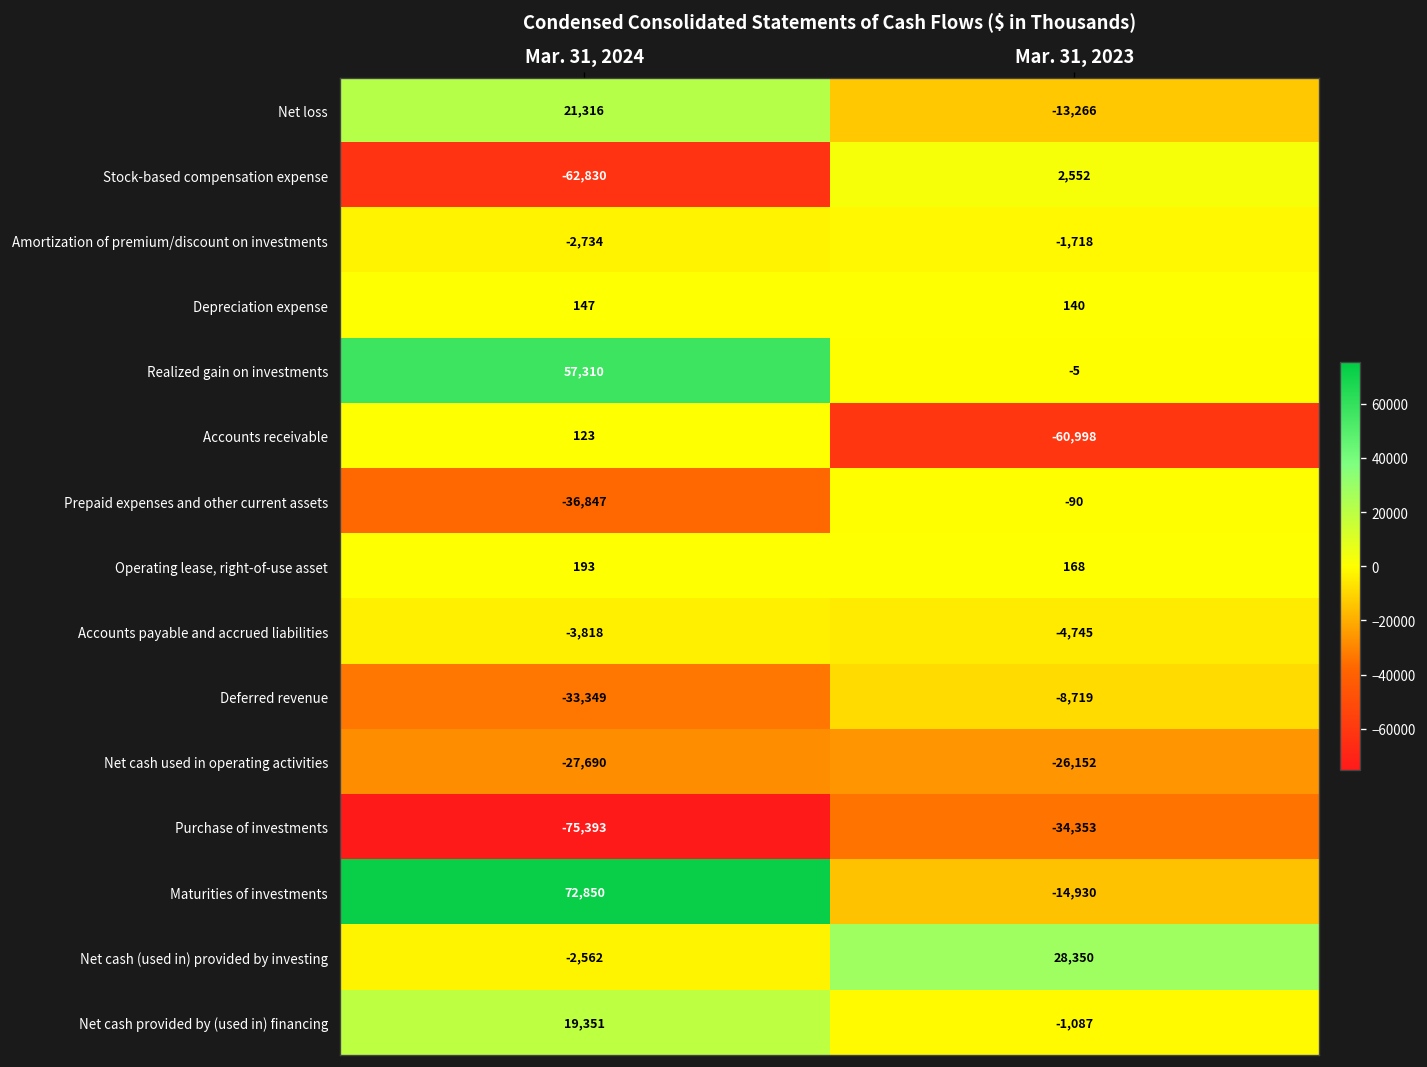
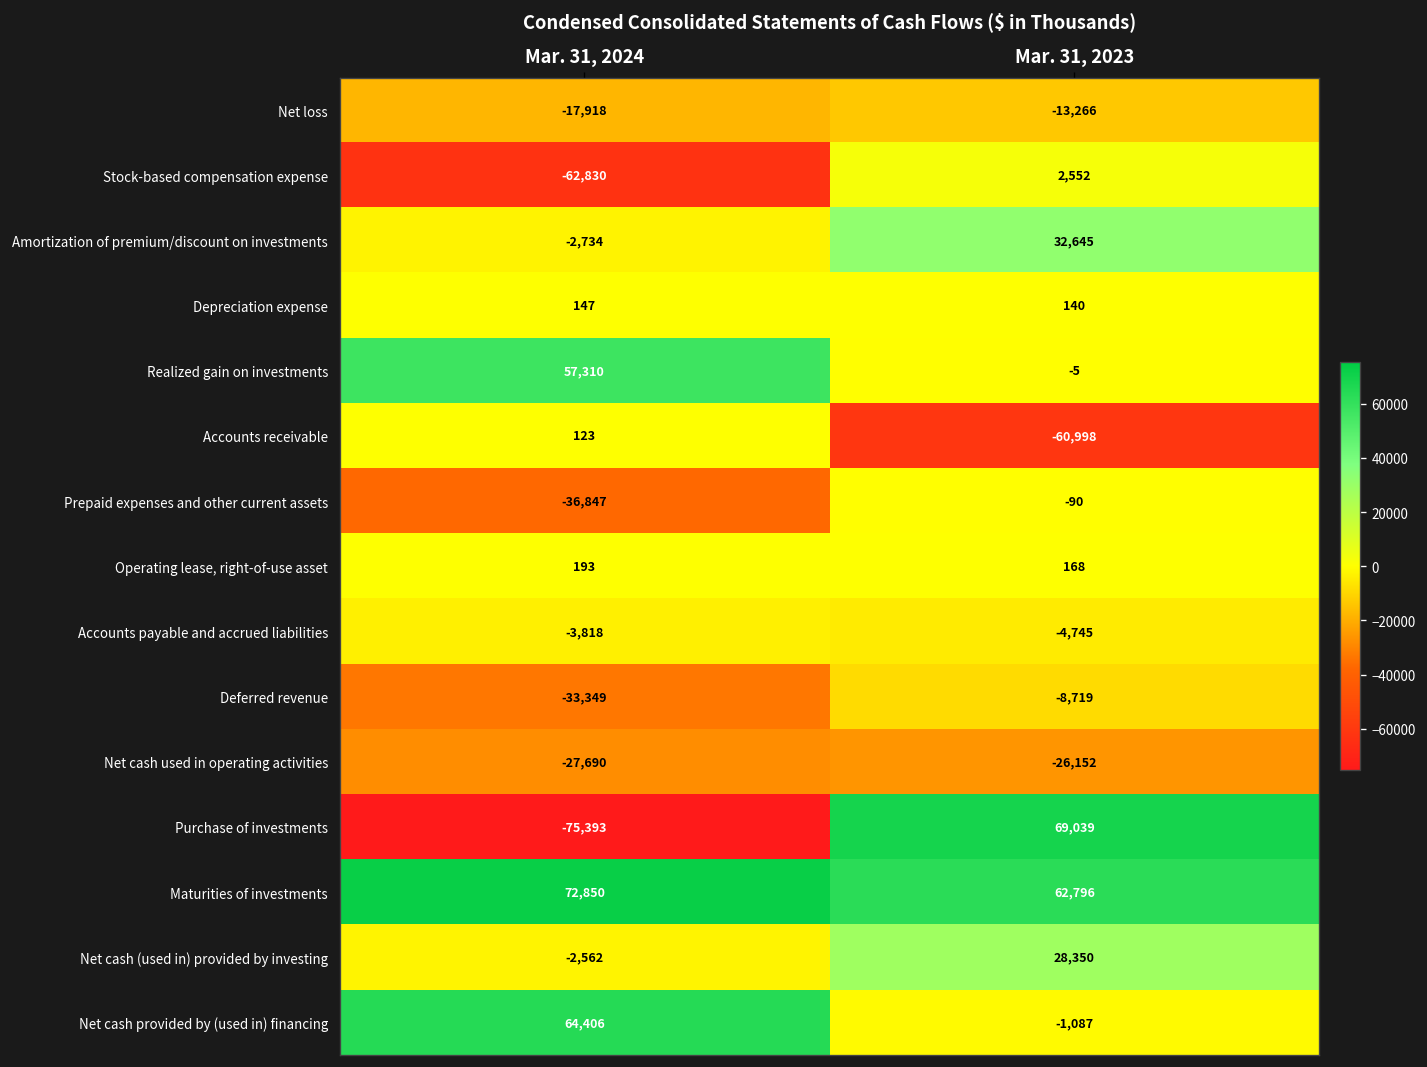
  {
    "Net loss": {
-     "Mar. 31, 2024": "21,316",
+     "Mar. 31, 2024": "-17,918",
      "Mar. 31, 2023": "-13,266"
    },
    "Stock-based compensation expense": {
      "Mar. 31, 2024": "-62,830",
      "Mar. 31, 2023": "2,552"
    },
    "Amortization of premium/discount on investments": {
      "Mar. 31, 2024": "-2,734",
-     "Mar. 31, 2023": "-1,718"
+     "Mar. 31, 2023": "32,645"
    },
    "Depreciation expense": {
      "Mar. 31, 2024": "147",
      "Mar. 31, 2023": "140"
    },
    "Realized gain on investments": {
      "Mar. 31, 2024": "57,310",
      "Mar. 31, 2023": "-5"
    },
    "Accounts receivable": {
      "Mar. 31, 2024": "123",
      "Mar. 31, 2023": "-60,998"
    },
    "Prepaid expenses and other current assets": {
      "Mar. 31, 2024": "-36,847",
      "Mar. 31, 2023": "-90"
    },
    "Operating lease, right-of-use asset": {
      "Mar. 31, 2024": "193",
      "Mar. 31, 2023": "168"
    },
    "Accounts payable and accrued liabilities": {
      "Mar. 31, 2024": "-3,818",
      "Mar. 31, 2023": "-4,745"
    },
    "Deferred revenue": {
      "Mar. 31, 2024": "-33,349",
      "Mar. 31, 2023": "-8,719"
    },
    "Net cash used in operating activities": {
      "Mar. 31, 2024": "-27,690",
      "Mar. 31, 2023": "-26,152"
    },
    "Purchase of investments": {
      "Mar. 31, 2024": "-75,393",
-     "Mar. 31, 2023": "-34,353"
+     "Mar. 31, 2023": "69,039"
    },
    "Maturities of investments": {
      "Mar. 31, 2024": "72,850",
-     "Mar. 31, 2023": "-14,930"
+     "Mar. 31, 2023": "62,796"
    },
    "Net cash (used in) provided by investing": {
      "Mar. 31, 2024": "-2,562",
      "Mar. 31, 2023": "28,350"
    },
    "Net cash provided by (used in) financing": {
-     "Mar. 31, 2024": "19,351",
+     "Mar. 31, 2024": "64,406",
      "Mar. 31, 2023": "-1,087"
    }
  }
